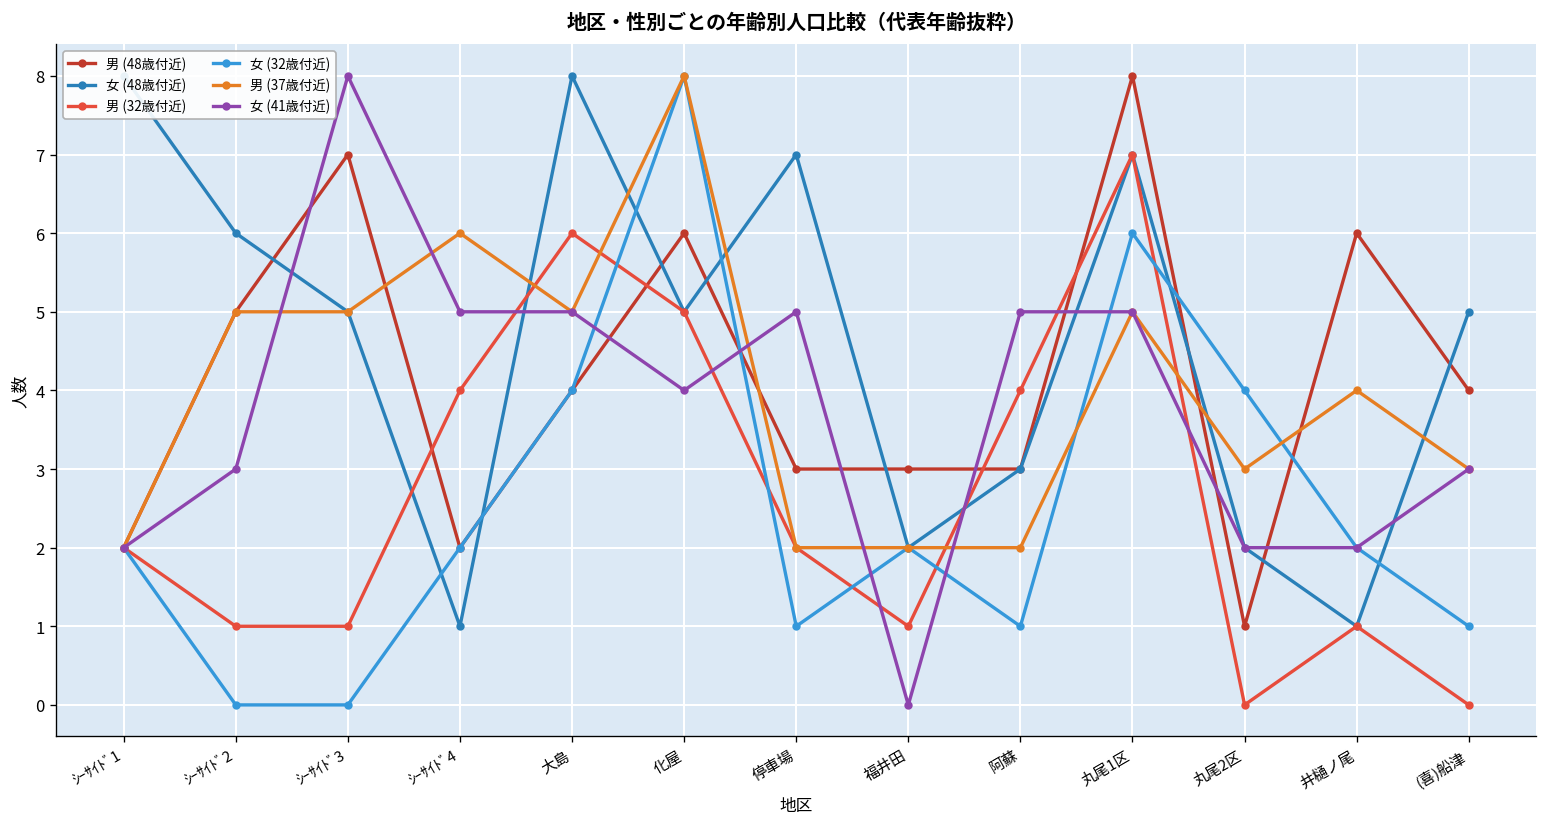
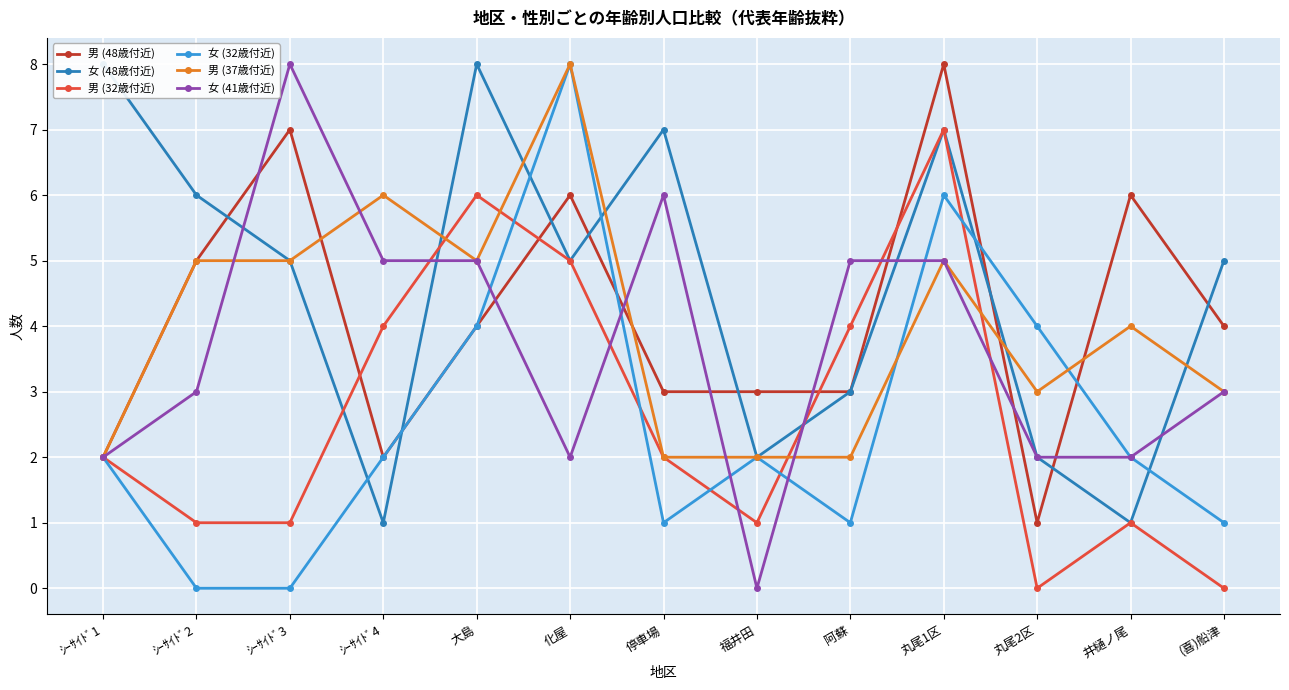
  {
    "女 (41歳付近)": {
      "ｼｰｻｲﾄﾞ2": 3,
      "ｼｰｻｲﾄﾞ3": 8,
      "ｼｰｻｲﾄﾞ4": 5,
-     "化屋": 4,
-     "停車場": 5,
+     "化屋": 2,
+     "停車場": 6,
      "福井田": 0,
      "阿蘇": 5
    }
  }
